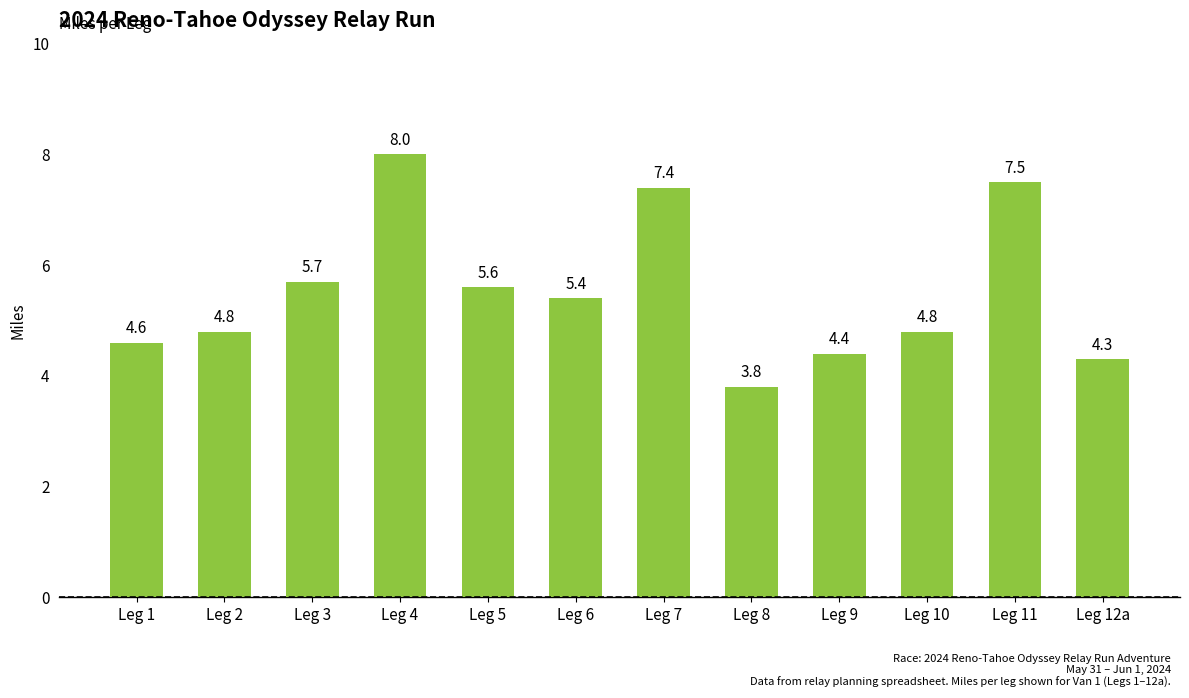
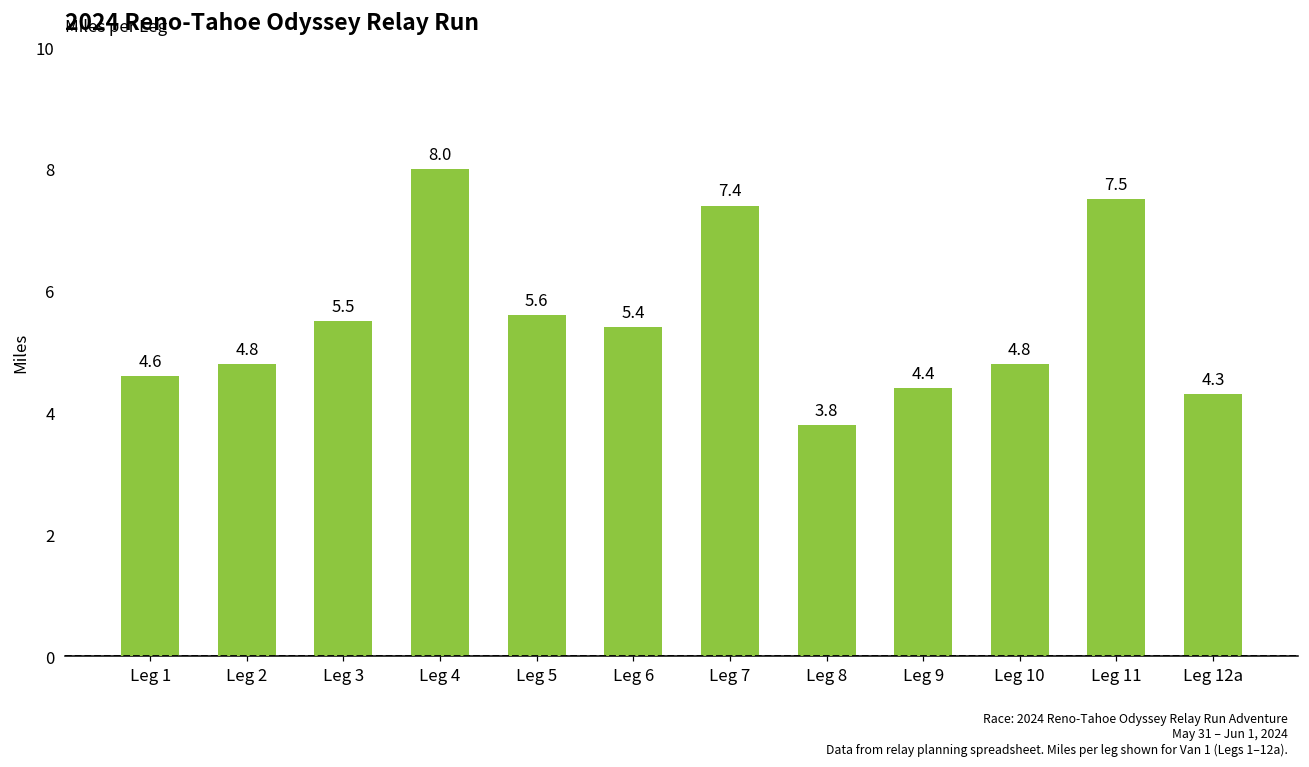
  {
    "Leg 1": 4.6,
    "Leg 2": 4.8,
-   "Leg 3": 5.7,
+   "Leg 3": 5.5,
    "Leg 4": 8.0,
    "Leg 5": 5.6,
    "Leg 6": 5.4,
    "Leg 7": 7.4,
    "Leg 8": 3.8,
    "Leg 9": 4.4,
    "Leg 10": 4.8,
    "Leg 11": 7.5,
    "Leg 12a": 4.3
  }
